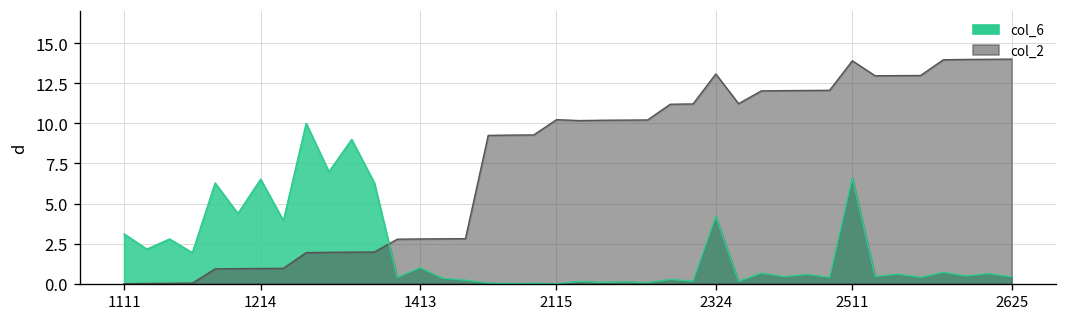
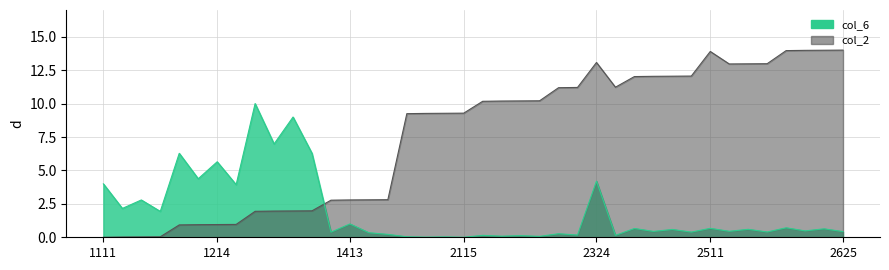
  {
    "col_6": {
-     "1111": 3.1,
-     "1214": 6.5,
+     "1111": 4.0,
+     "1214": 5.6,
      "1413": 1.0,
      "2115": 0.0,
      "2324": 4.2,
-     "2511": 6.6,
+     "2511": 0.7,
      "2625": 0.4
    },
    "col_2": {
      "1111": 0.0,
      "1214": 1.0,
      "1413": 2.8,
-     "2115": 10.2,
+     "2115": 9.3,
      "2324": 13.1,
      "2511": 13.9,
      "2625": 14.0
    }
  }
